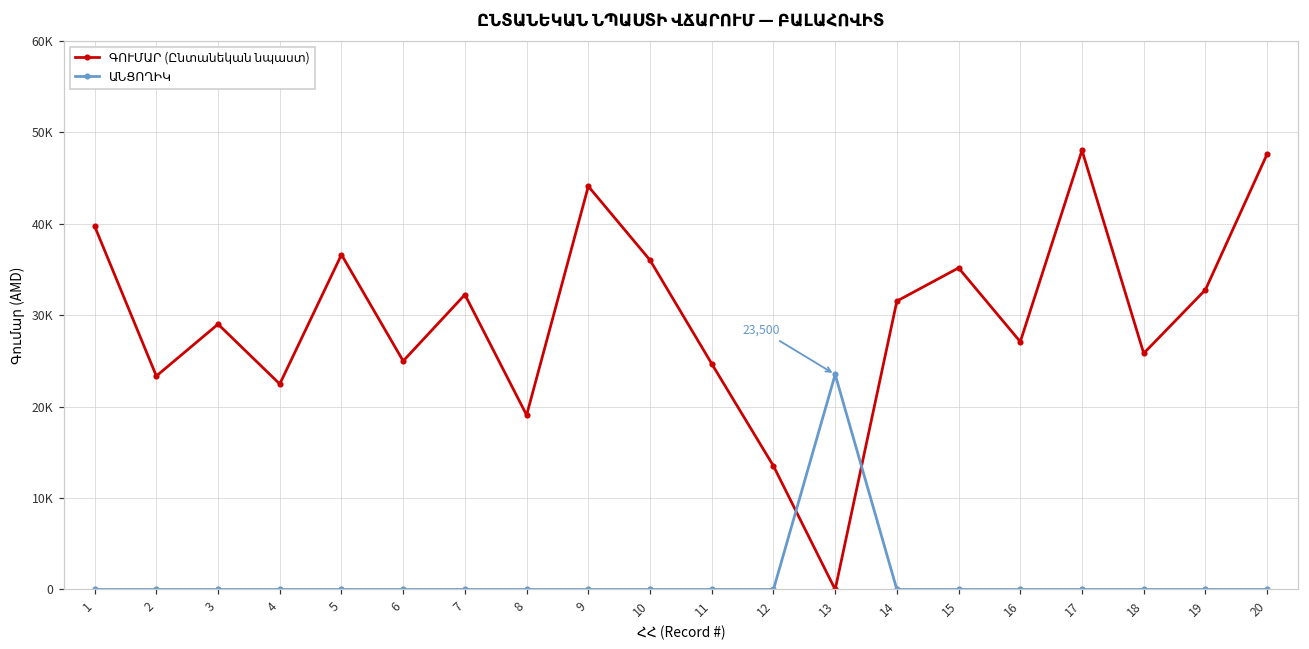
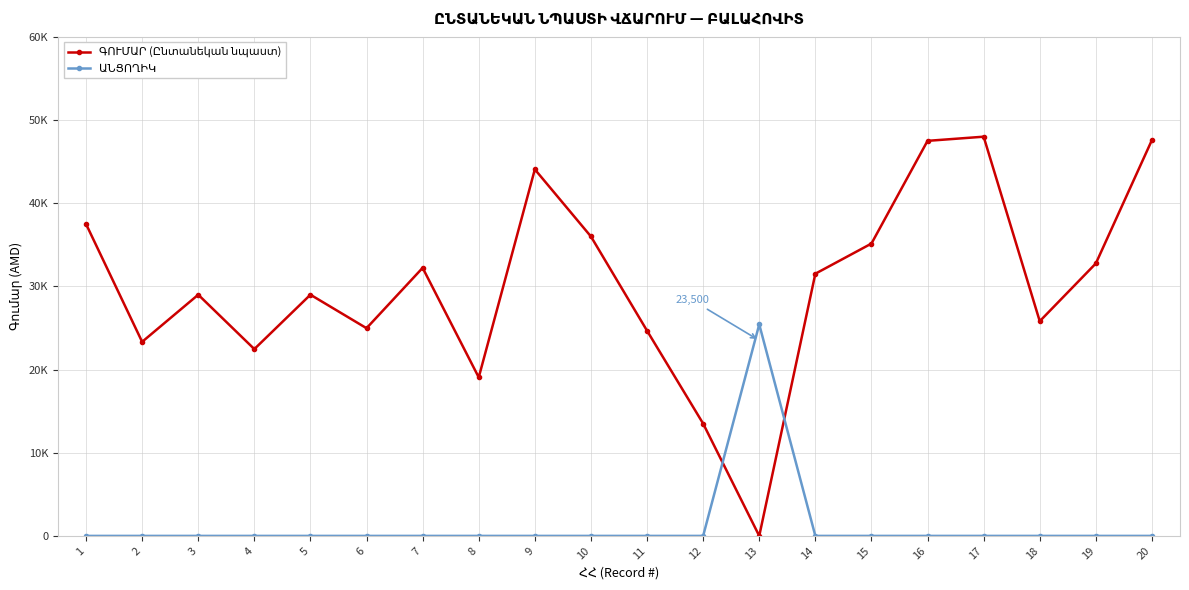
  {
    "ԳՈՒՄԱՐ (Ընտանեկան նպաստ)": {
-     "1": 40000,
+     "1": 38000,
      "2": 23000,
      "3": 29000,
      "4": 22000,
-     "5": 37000,
+     "5": 29000,
      "6": 25000,
      "7": 32000,
      "8": 19000,
      "9": 44000,
      "10": 36000,
      "11": 25000,
      "12": 14000,
      "13": 0,
      "14": 32000,
      "15": 35000,
-     "16": 27000,
+     "16": 48000,
      "17": 48000,
      "18": 26000,
      "19": 33000,
      "20": 48000
    },
    "ԱՆՑՈՂԻԿ": {
      "1": 0,
      "2": 0,
      "3": 0,
      "4": 0,
      "5": 0,
      "6": 0,
      "7": 0,
      "8": 0,
      "9": 0,
      "10": 0,
      "11": 0,
      "12": 0,
-     "13": 24000,
+     "13": 25000,
      "14": 0,
      "15": 0,
      "16": 0,
      "17": 0,
      "18": 0,
      "19": 0,
      "20": 0
    }
  }
